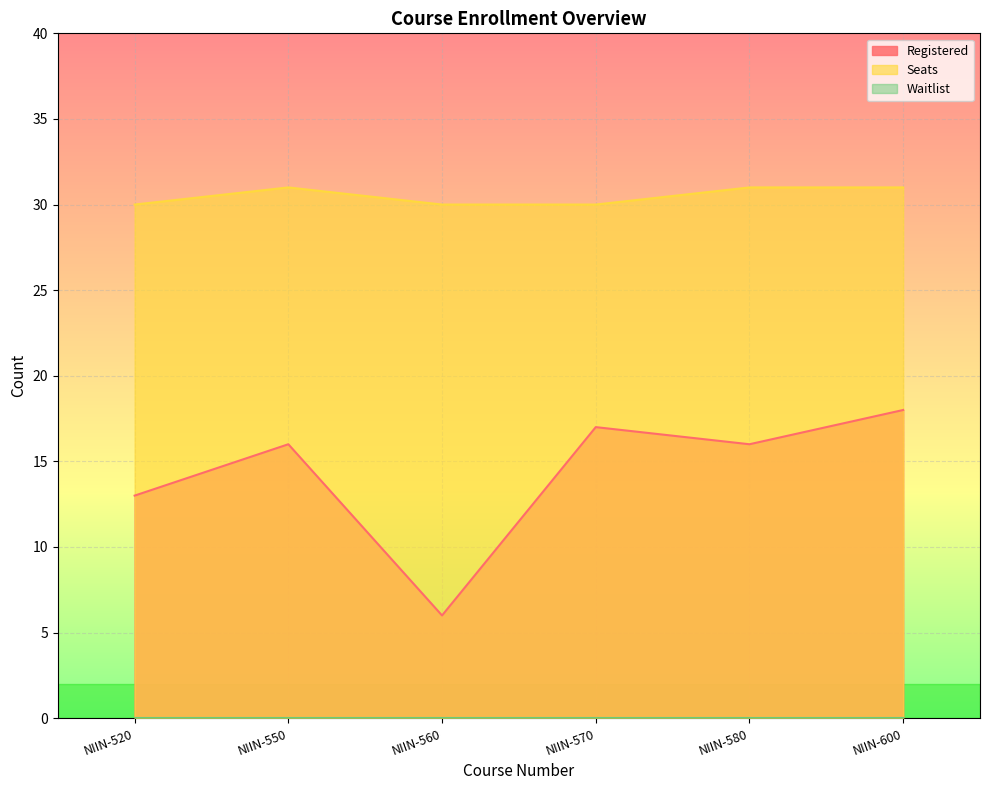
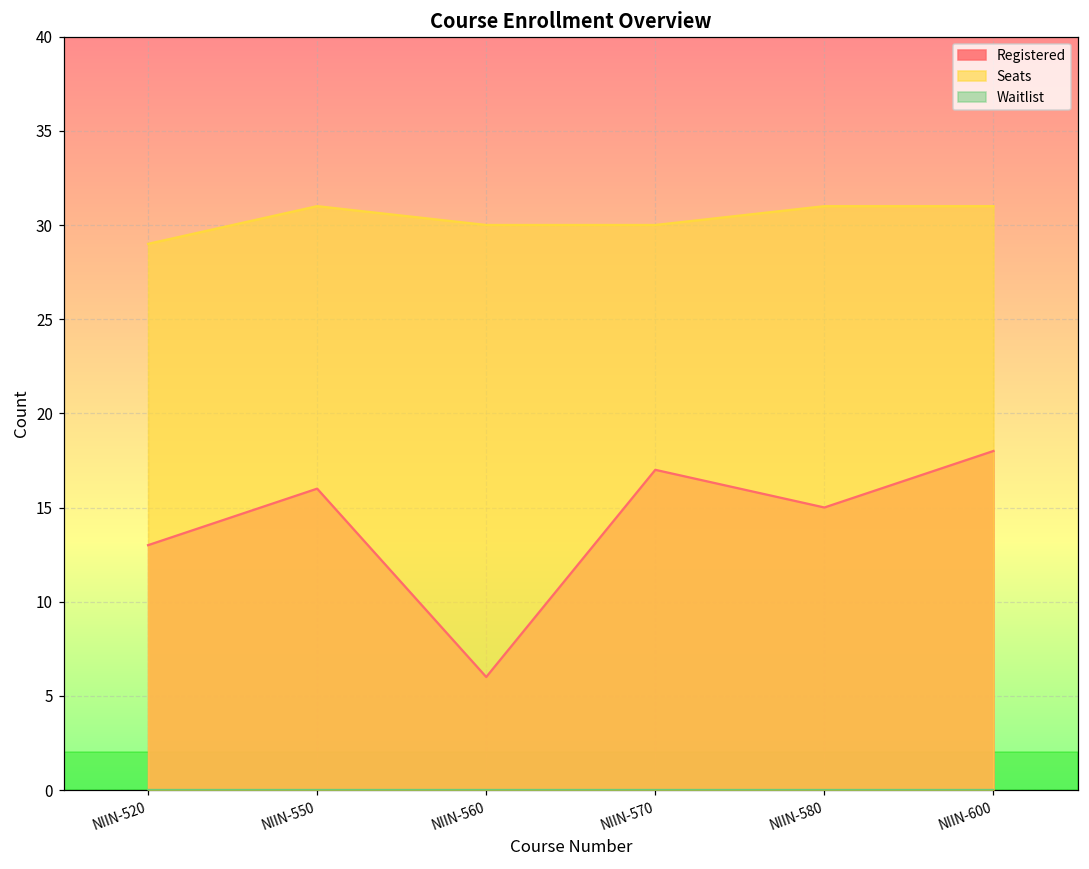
  {
    "Registered": {
      "NIIN-520": 13,
      "NIIN-550": 16,
      "NIIN-560": 6,
      "NIIN-570": 17,
-     "NIIN-580": 16,
+     "NIIN-580": 15,
      "NIIN-600": 18
    },
    "Seats": {
-     "NIIN-520": 30,
+     "NIIN-520": 29,
      "NIIN-550": 31,
      "NIIN-560": 30,
      "NIIN-570": 30,
      "NIIN-580": 31,
      "NIIN-600": 31
    },
    "Waitlist": {
      "NIIN-520": 0,
      "NIIN-550": 0,
      "NIIN-560": 0,
      "NIIN-570": 0,
      "NIIN-580": 0,
      "NIIN-600": 0
    }
  }
